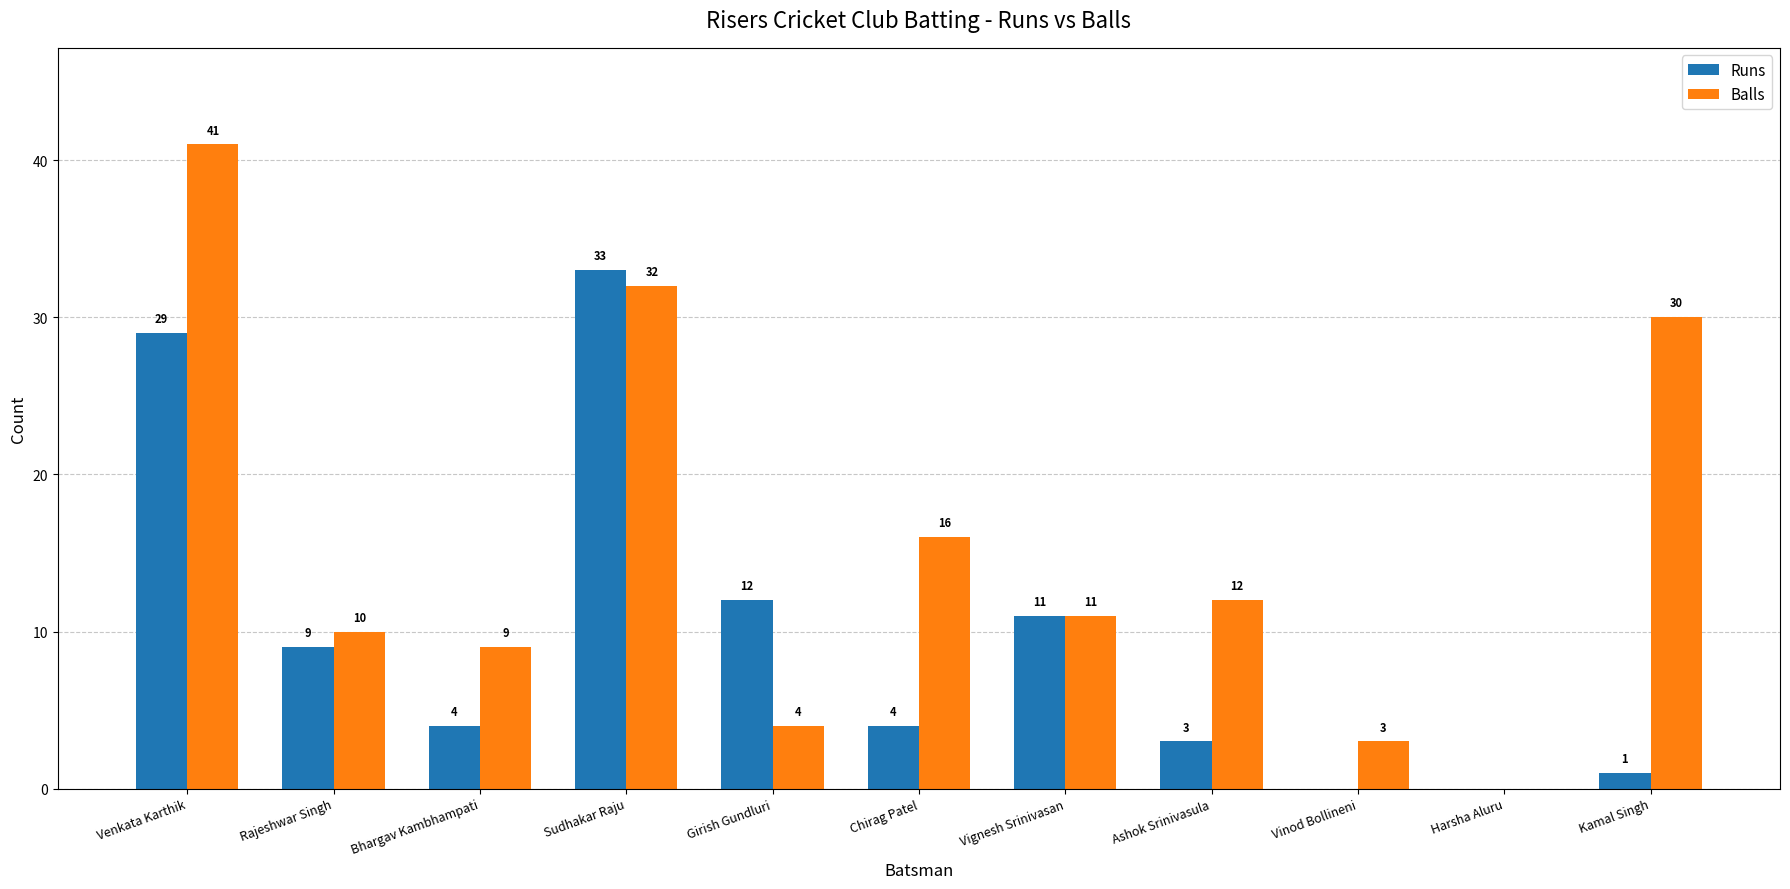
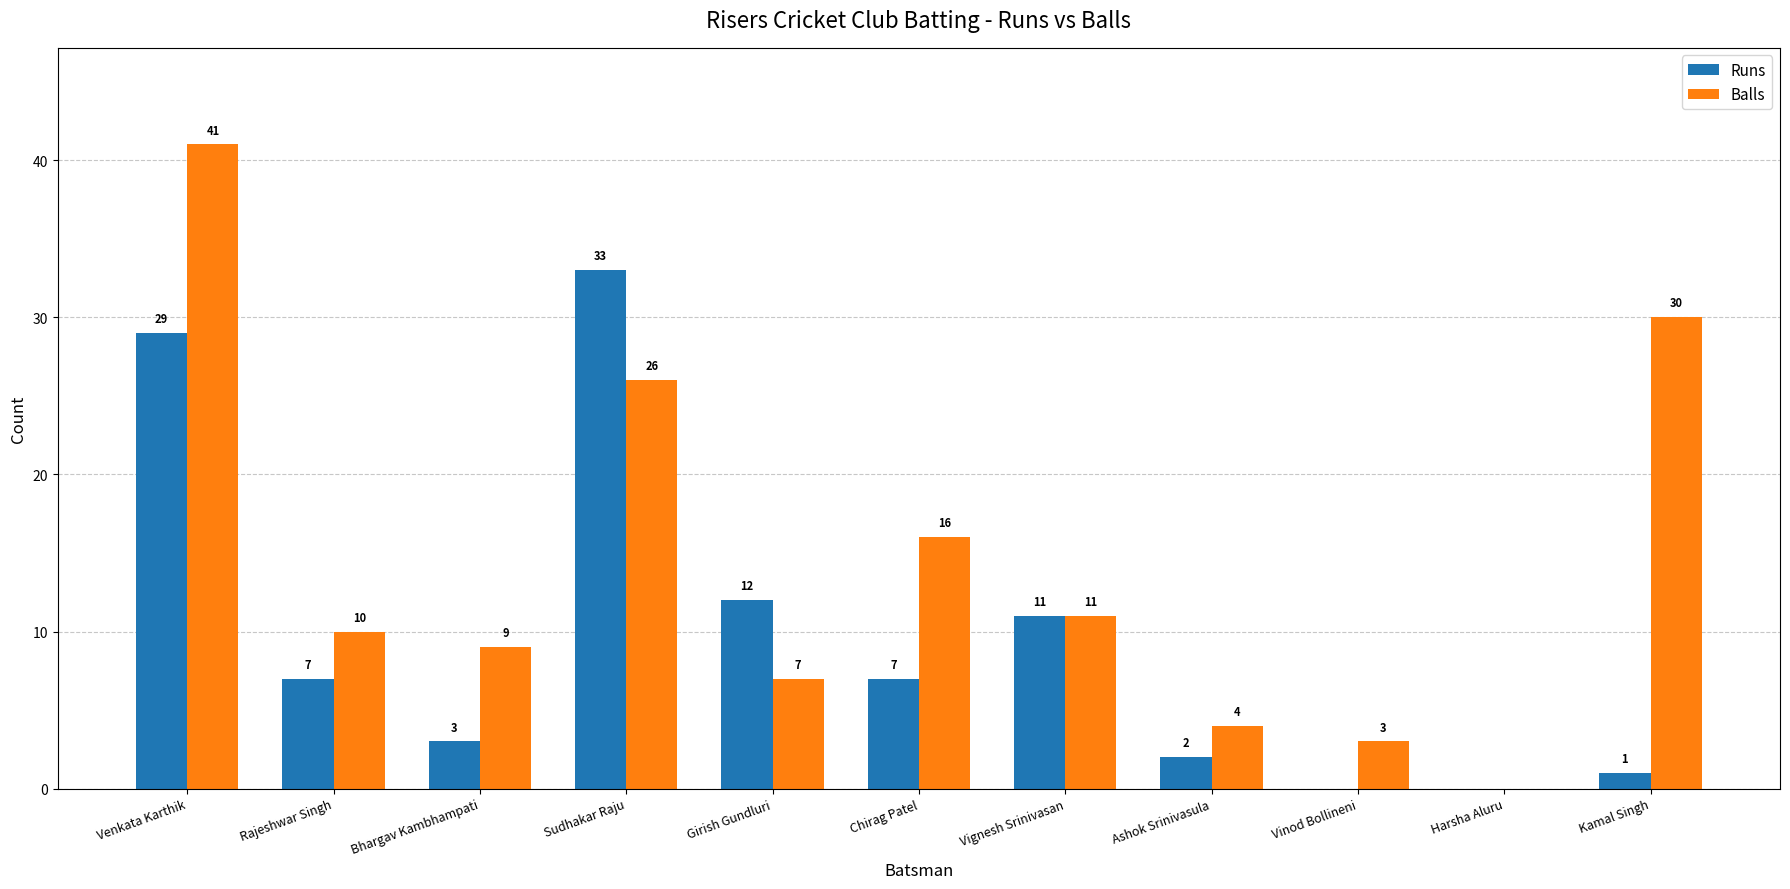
  {
    "Runs": {
      "Venkata Karthik": 29,
-     "Rajeshwar Singh": 9,
-     "Bhargav Kambhampati": 4,
+     "Rajeshwar Singh": 7,
+     "Bhargav Kambhampati": 3,
      "Sudhakar Raju": 33,
      "Girish Gundluri": 12,
-     "Chirag Patel": 4,
+     "Chirag Patel": 7,
      "Vignesh Srinivasan": 11,
-     "Ashok Srinivasula": 3,
+     "Ashok Srinivasula": 2,
      "Kamal Singh": 1
    },
    "Balls": {
      "Venkata Karthik": 41,
      "Rajeshwar Singh": 10,
      "Bhargav Kambhampati": 9,
-     "Sudhakar Raju": 32,
-     "Girish Gundluri": 4,
+     "Sudhakar Raju": 26,
+     "Girish Gundluri": 7,
      "Chirag Patel": 16,
      "Vignesh Srinivasan": 11,
-     "Ashok Srinivasula": 12,
+     "Ashok Srinivasula": 4,
      "Vinod Bollineni": 3,
      "Kamal Singh": 30
    }
  }
